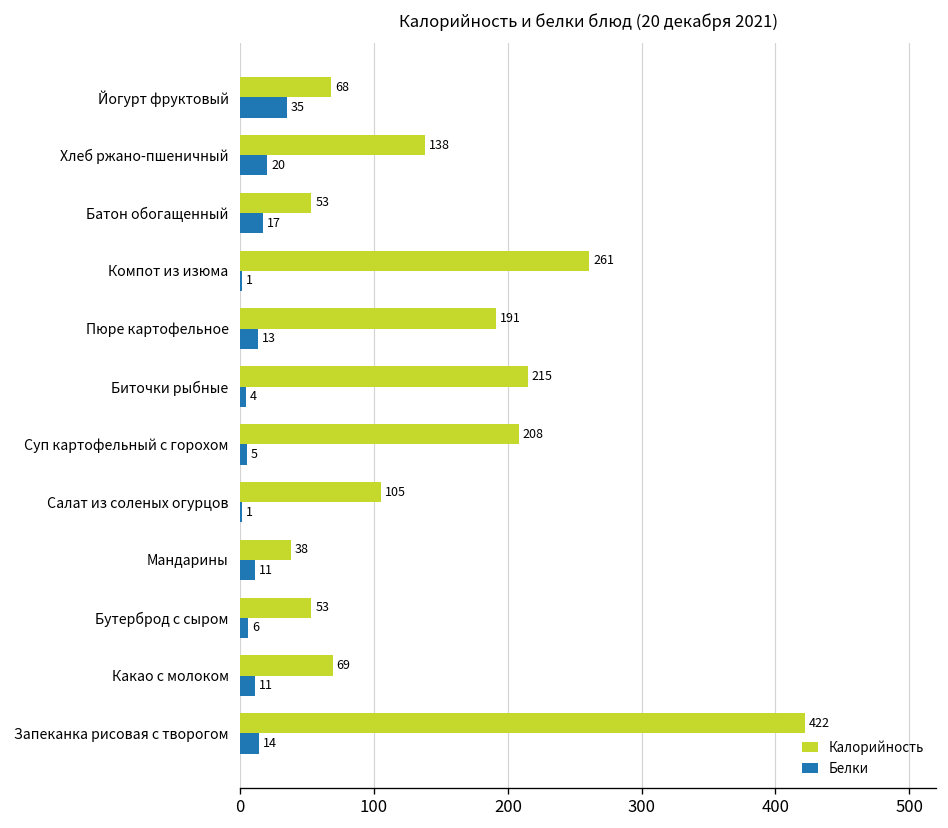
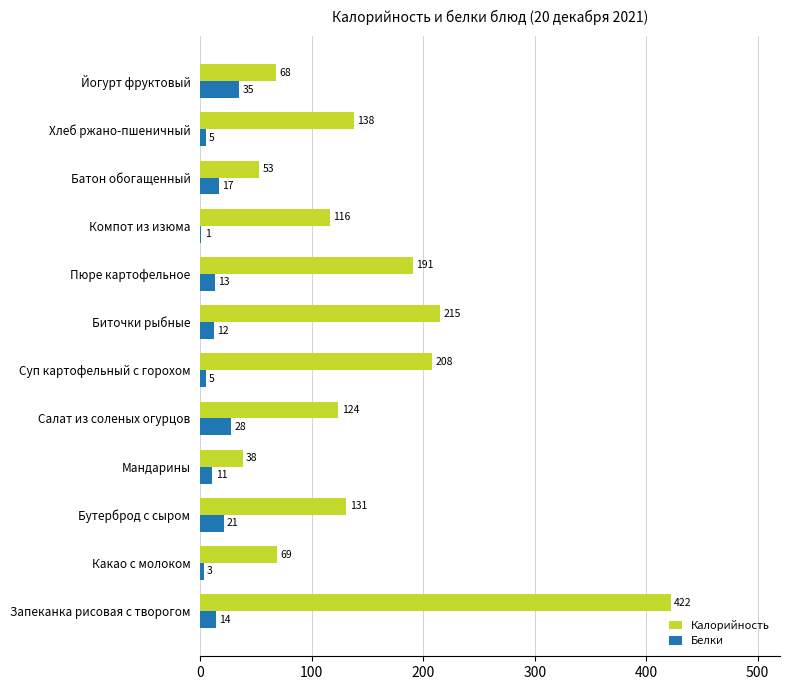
  {
    "Калорийность": {
      "Йогурт фруктовый": 68,
      "Хлеб ржано-пшеничный": 138,
      "Батон обогащенный": 53,
-     "Компот из изюма": 261,
+     "Компот из изюма": 116,
      "Пюре картофельное": 191,
      "Биточки рыбные": 215,
      "Суп картофельный с горохом": 208,
-     "Салат из соленых огурцов": 105,
+     "Салат из соленых огурцов": 124,
      "Мандарины": 38,
-     "Бутерброд с сыром": 53,
+     "Бутерброд с сыром": 131,
      "Какао с молоком": 69,
      "Запеканка рисовая с творогом": 422
    },
    "Белки": {
      "Йогурт фруктовый": 35,
-     "Хлеб ржано-пшеничный": 20,
+     "Хлеб ржано-пшеничный": 5,
      "Батон обогащенный": 17,
      "Компот из изюма": 1,
      "Пюре картофельное": 13,
-     "Биточки рыбные": 4,
+     "Биточки рыбные": 12,
      "Суп картофельный с горохом": 5,
-     "Салат из соленых огурцов": 1,
+     "Салат из соленых огурцов": 28,
      "Мандарины": 11,
-     "Бутерброд с сыром": 6,
-     "Какао с молоком": 11,
+     "Бутерброд с сыром": 21,
+     "Какао с молоком": 3,
      "Запеканка рисовая с творогом": 14
    }
  }
